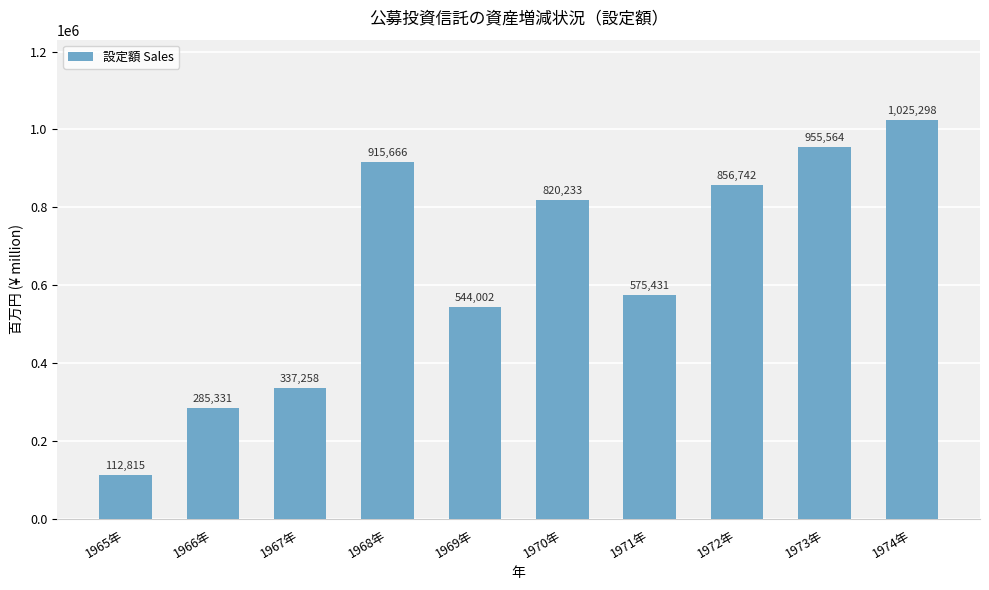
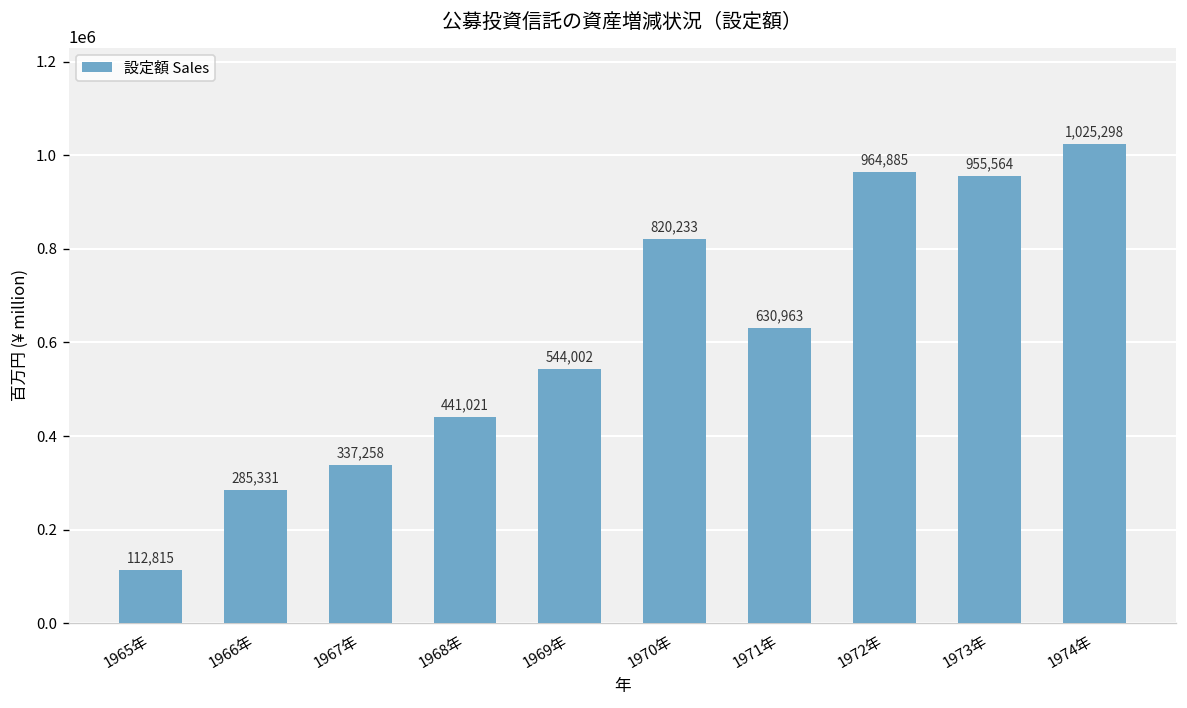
  {
    "1965年": "112,815",
    "1966年": "285,331",
    "1967年": "337,258",
-   "1968年": "915,666",
+   "1968年": "441,021",
    "1969年": "544,002",
    "1970年": "820,233",
-   "1971年": "575,431",
-   "1972年": "856,742",
+   "1971年": "630,963",
+   "1972年": "964,885",
    "1973年": "955,564",
    "1974年": "1,025,298"
  }
